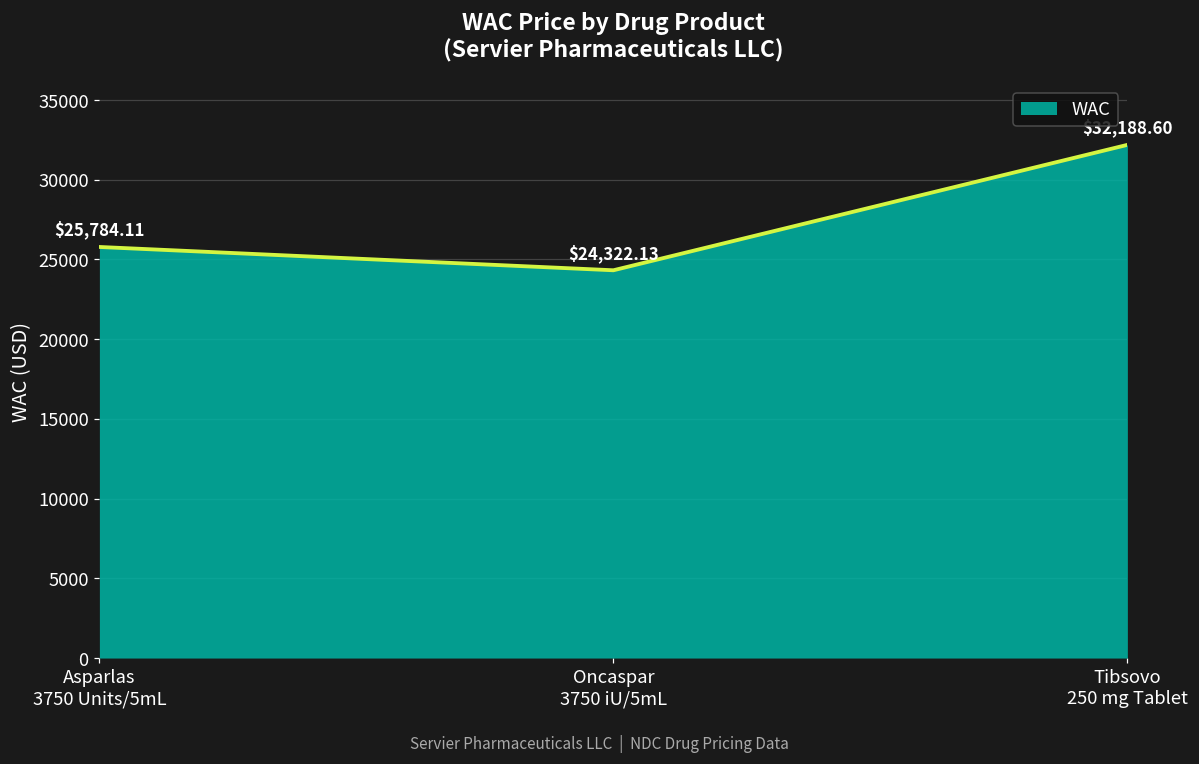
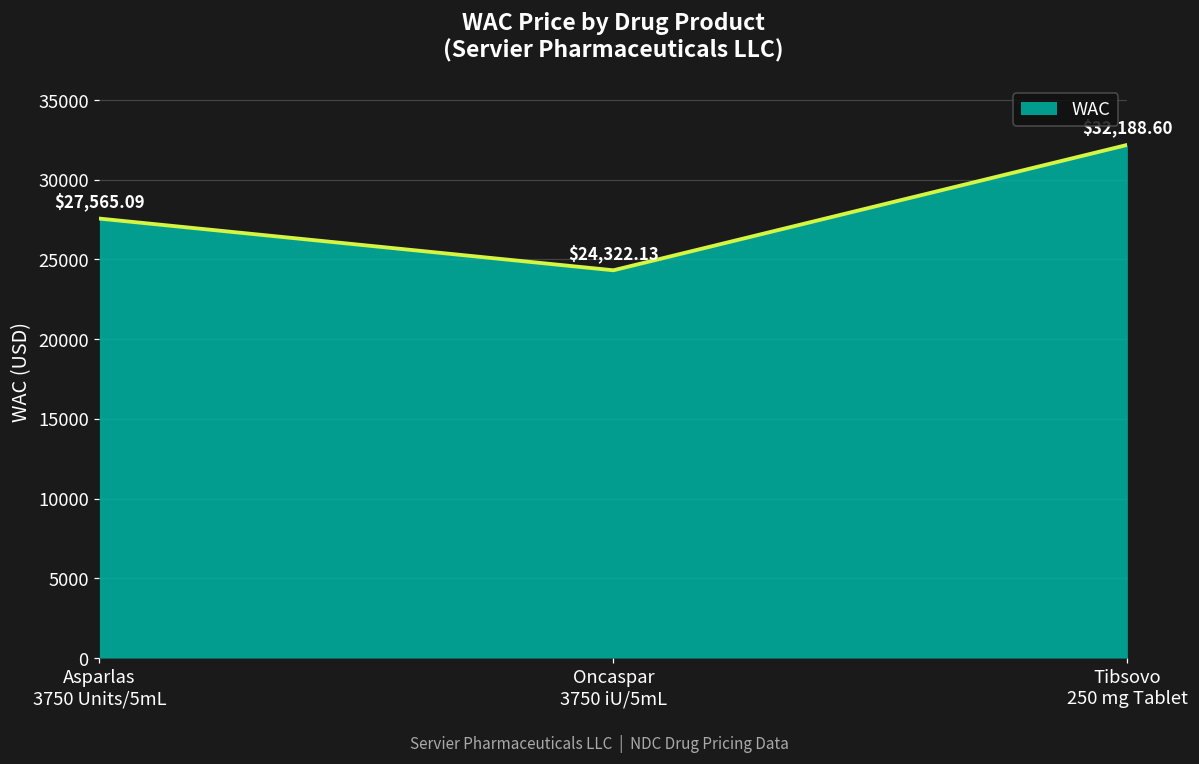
  {
-   "Asparlas 3750 Units/5mL": "$25,784.11",
+   "Asparlas 3750 Units/5mL": "$27,565.09",
    "Oncaspar 3750 iU/5mL": "$24,322.13"
  }
